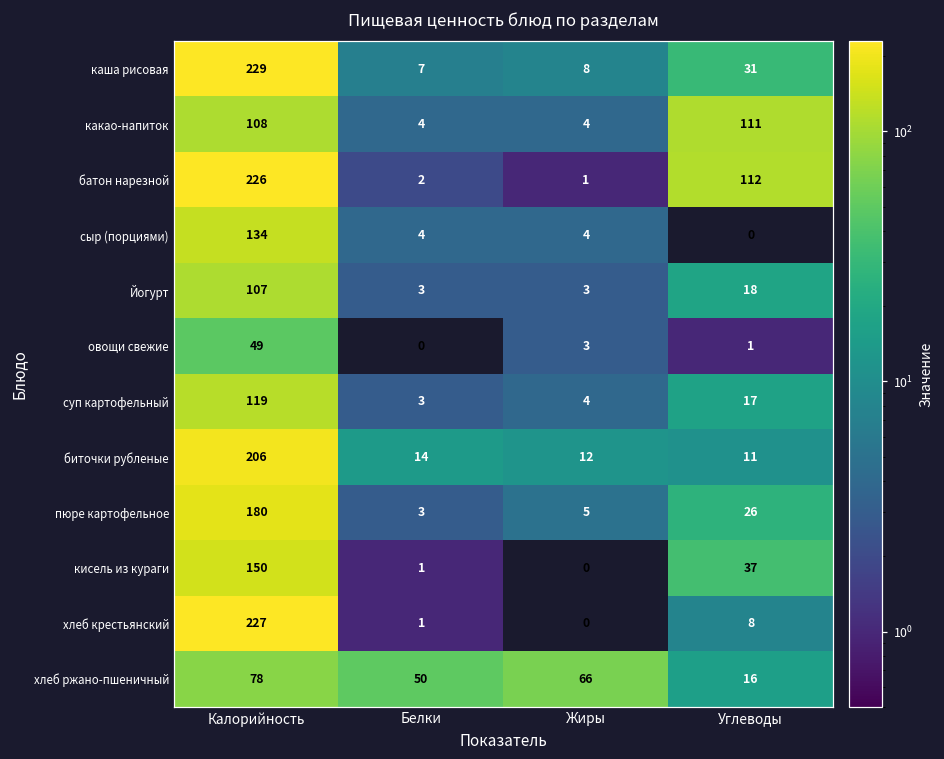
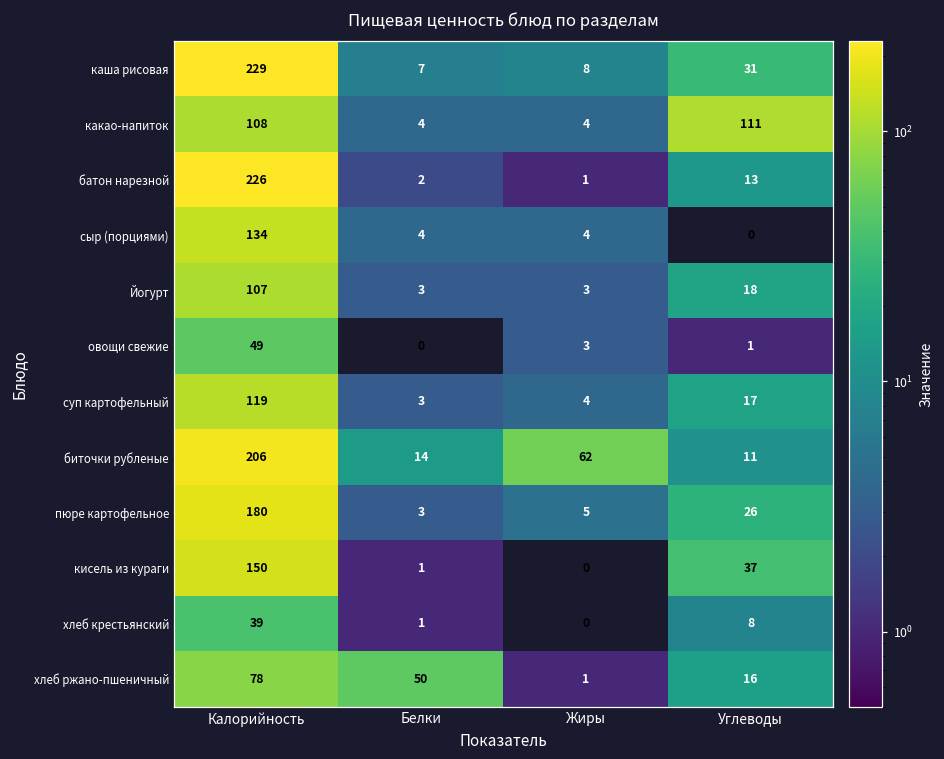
  {
    "каша рисовая": {
      "Калорийность": 229,
      "Белки": 7,
      "Жиры": 8,
      "Углеводы": 31
    },
    "какао-напиток": {
      "Калорийность": 108,
      "Белки": 4,
      "Жиры": 4,
      "Углеводы": 111
    },
    "батон нарезной": {
      "Калорийность": 226,
      "Белки": 2,
      "Жиры": 1,
-     "Углеводы": 112
+     "Углеводы": 13
    },
    "сыр (порциями)": {
      "Калорийность": 134,
      "Белки": 4,
      "Жиры": 4
    },
    "Йогурт": {
      "Калорийность": 107,
      "Белки": 3,
      "Жиры": 3,
      "Углеводы": 18
    },
    "овощи свежие": {
      "Калорийность": 49,
      "Жиры": 3,
      "Углеводы": 1
    },
    "суп картофельный": {
      "Калорийность": 119,
      "Белки": 3,
      "Жиры": 4,
      "Углеводы": 17
    },
    "биточки рубленые": {
      "Калорийность": 206,
      "Белки": 14,
-     "Жиры": 12,
+     "Жиры": 62,
      "Углеводы": 11
    },
    "пюре картофельное": {
      "Калорийность": 180,
      "Белки": 3,
      "Жиры": 5,
      "Углеводы": 26
    },
    "кисель из кураги": {
      "Калорийность": 150,
      "Белки": 1,
      "Углеводы": 37
    },
    "хлеб крестьянский": {
-     "Калорийность": 227,
+     "Калорийность": 39,
      "Белки": 1,
      "Углеводы": 8
    },
    "хлеб ржано-пшеничный": {
      "Калорийность": 78,
      "Белки": 50,
-     "Жиры": 66,
+     "Жиры": 1,
      "Углеводы": 16
    }
  }
